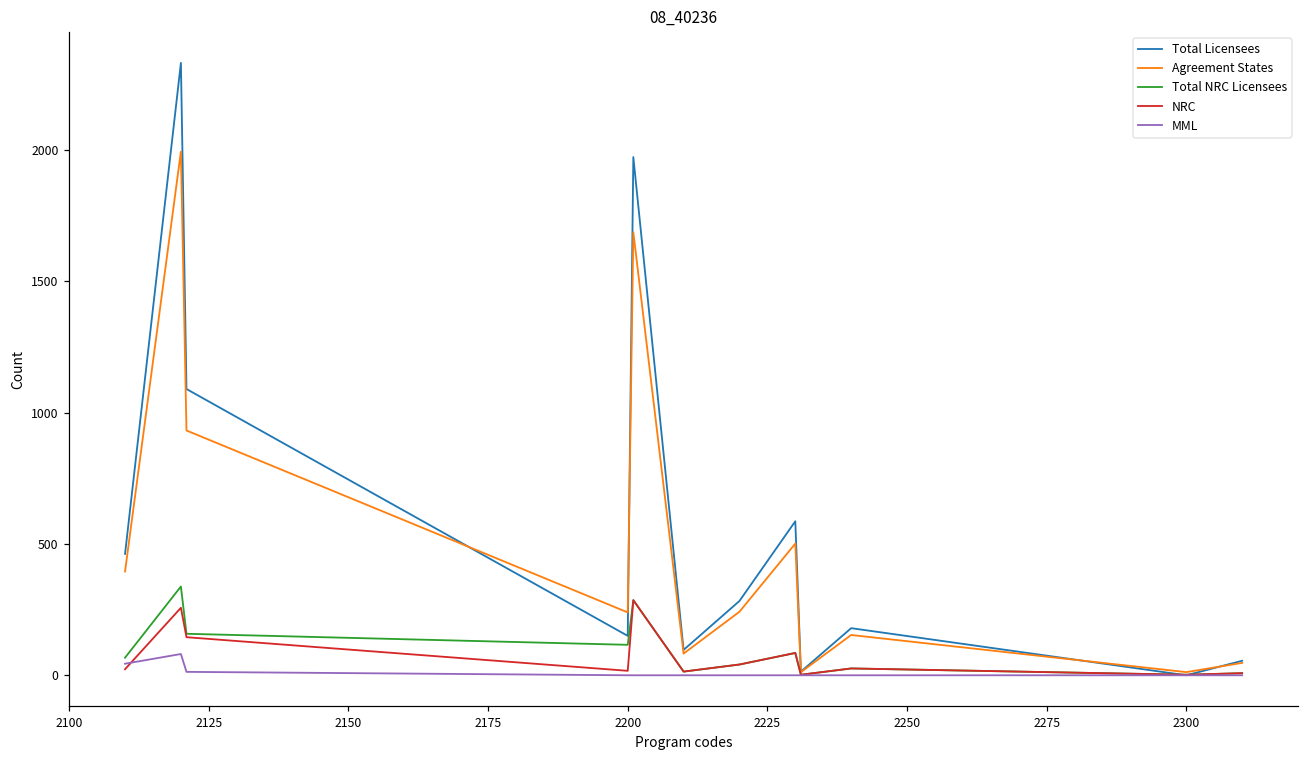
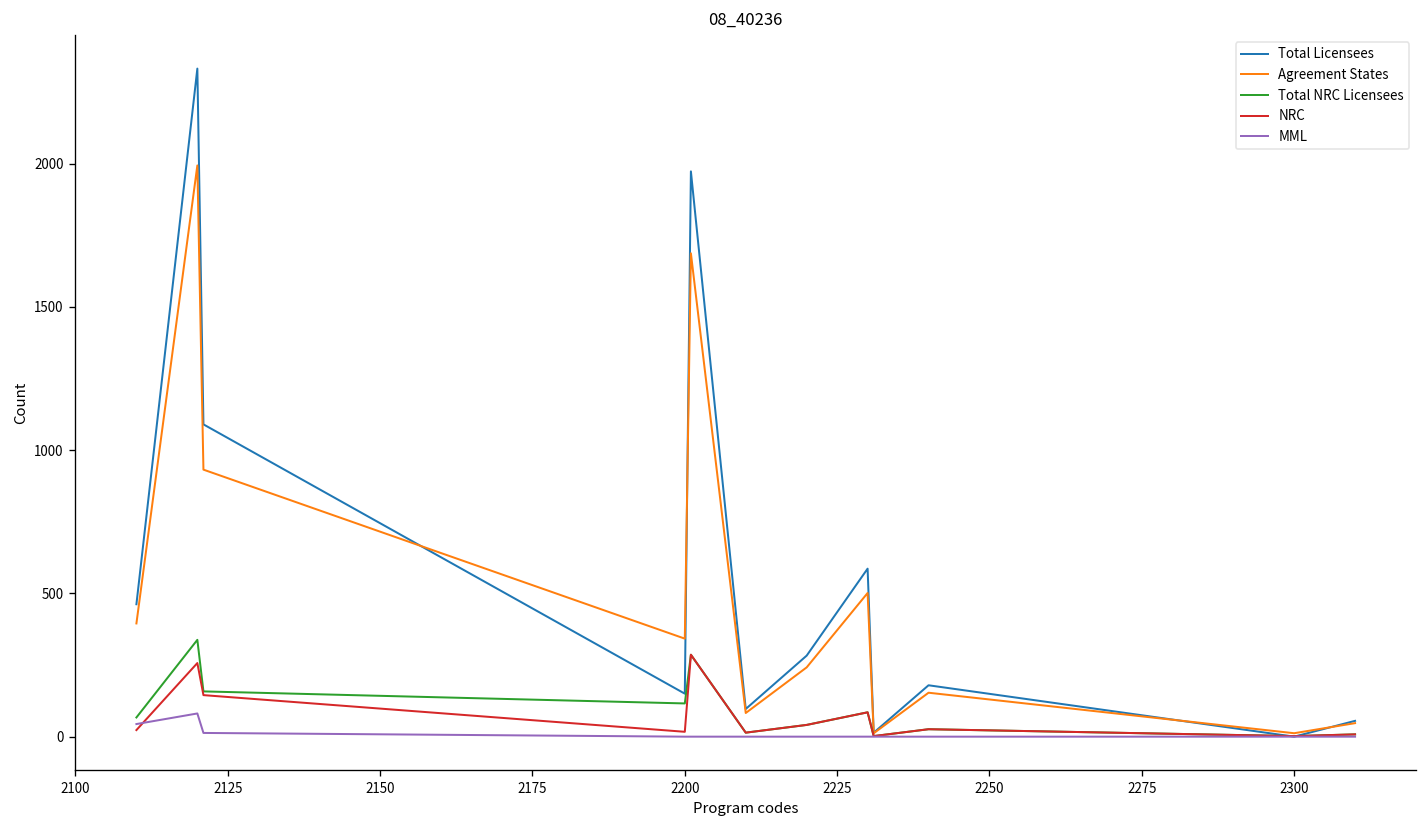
  {
    "Total Licensees": {
      "2200": 150
    },
    "Agreement States": {
-     "2200": 240
+     "2200": 340
    },
    "Total NRC Licensees": {
      "2200": 120
    },
    "NRC": {
      "2200": 20
    },
    "MML": {
      "2200": 0
    }
  }
